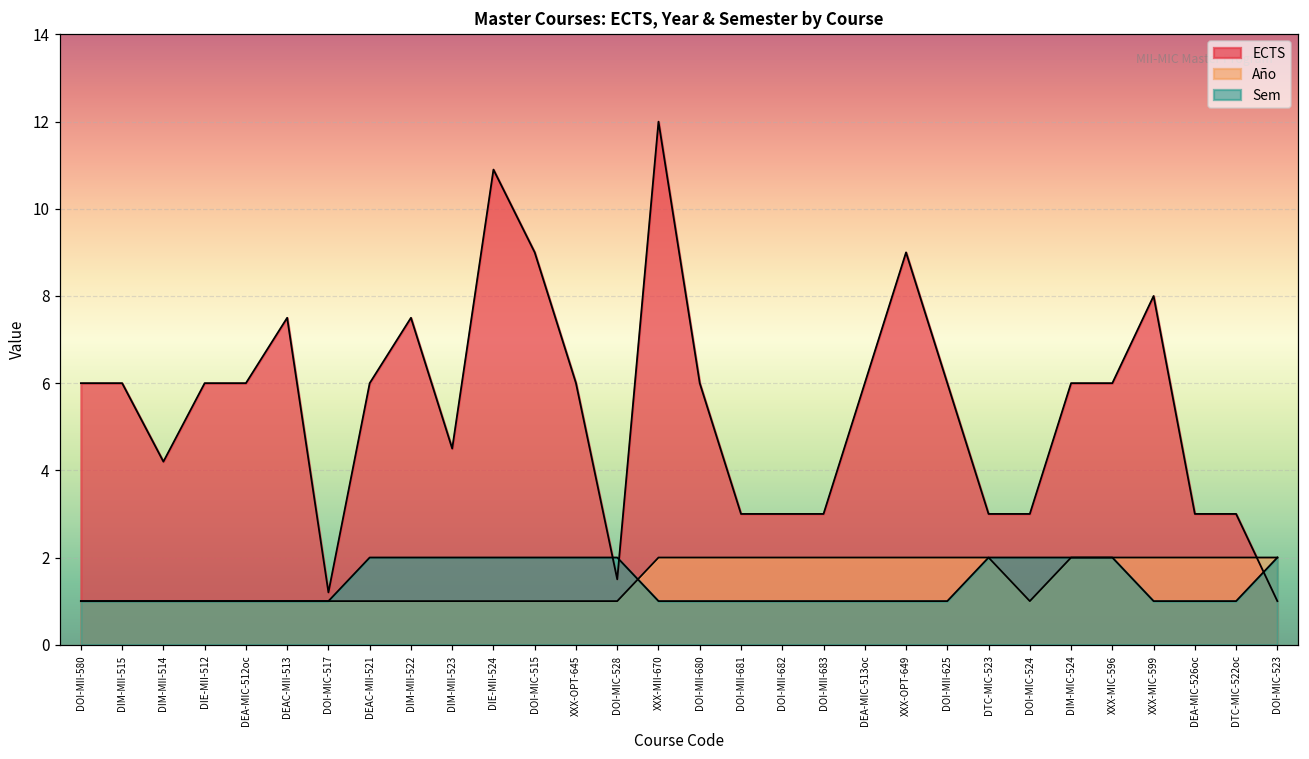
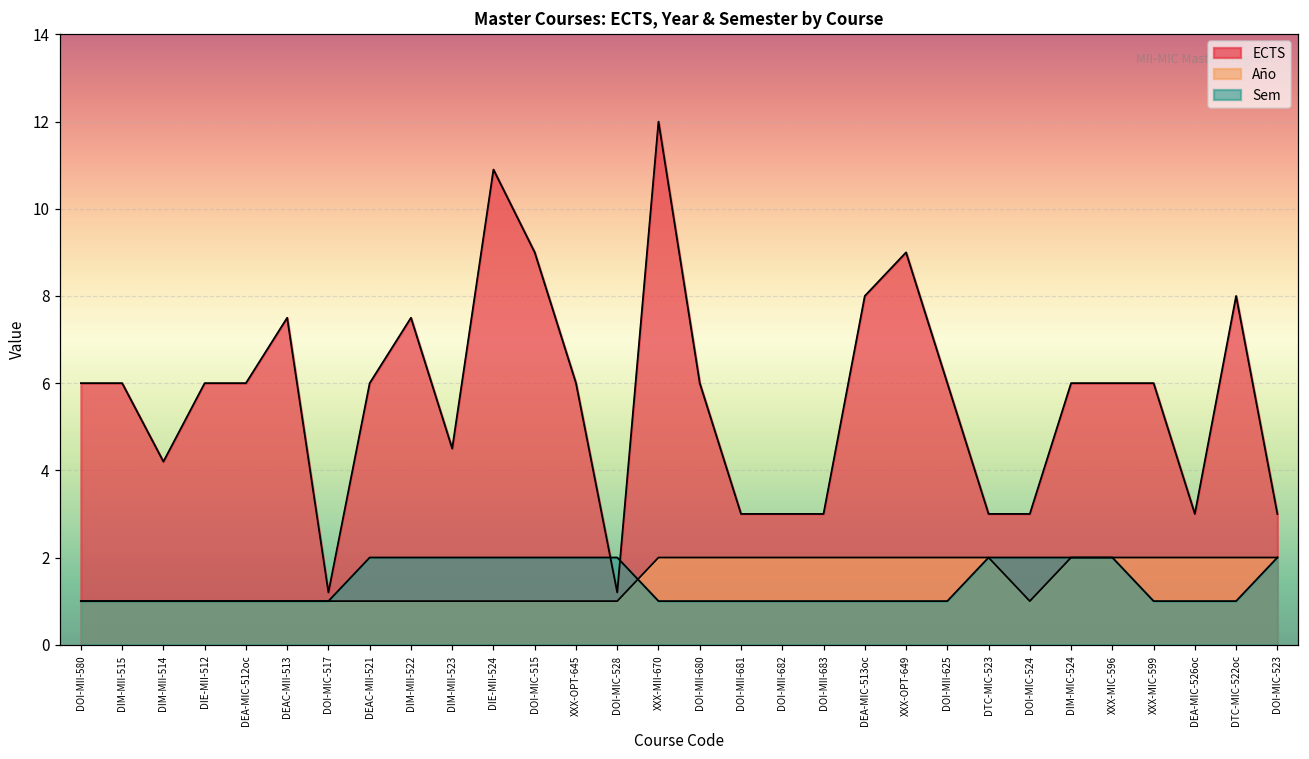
  {
    "ECTS": {
      "DOI-MII-580": 6.0,
      "DIM-MII-515": 6.0,
      "DIM-MII-514": 4.2,
      "DIE-MII-512": 6.0,
      "DEA-MIC-512oc": 6.0,
      "DEAC-MII-513": 7.5,
      "DOI-MIC-517": 1.2,
      "DEAC-MII-521": 6.0,
      "DIM-MII-522": 7.5,
      "DIM-MII-523": 4.5,
      "DIE-MII-524": 10.9,
      "DOI-MIC-515": 9.0,
      "XXX-OPT-645": 6.0,
-     "DOI-MIC-528": 1.5,
+     "DOI-MIC-528": 1.2,
      "XXX-MII-670": 12.0,
      "DOI-MII-680": 6.0,
      "DOI-MII-681": 3.0,
      "DOI-MII-682": 3.0,
      "DOI-MII-683": 3.0,
-     "DEA-MIC-513oc": 6,
+     "DEA-MIC-513oc": 8,
      "XXX-OPT-649": 9.0,
      "DOI-MII-625": 6.0,
      "DTC-MIC-523": 3.0,
      "DOI-MIC-524": 3.0,
      "DIM-MIC-524": 6.0,
      "XXX-MIC-596": 6.0,
-     "XXX-MIC-599": 8,
+     "XXX-MIC-599": 6,
      "DEA-MIC-526oc": 3.0,
-     "DTC-MIC-522oc": 3,
-     "DOI-MIC-523": 1
+     "DTC-MIC-522oc": 8,
+     "DOI-MIC-523": 3
    },
    "Año": {
      "DEAC-MII-521": 1.0,
      "DIM-MII-522": 1.0,
      "DIM-MII-523": 1.0,
      "DIE-MII-524": 1.0,
      "DOI-MIC-515": 1.0,
      "XXX-OPT-645": 1.0,
      "DOI-MIC-528": 1.0,
      "XXX-MII-670": 2.0,
      "DOI-MII-680": 2.0,
      "DOI-MII-681": 2.0,
      "DOI-MII-682": 2.0,
      "DOI-MII-683": 2.0,
      "DEA-MIC-513oc": 2.0,
      "XXX-OPT-649": 2.0,
      "DOI-MII-625": 2.0,
      "DOI-MIC-524": 1.0,
      "XXX-MIC-599": 2.0,
      "DEA-MIC-526oc": 2.0,
      "DTC-MIC-522oc": 2.0
    },
    "Sem": {
      "DEAC-MII-521": 2.0,
      "DIM-MII-522": 2.0,
      "DIM-MII-523": 2.0,
      "DIE-MII-524": 2.0,
      "DOI-MIC-515": 2.0,
      "XXX-OPT-645": 2.0,
      "DOI-MIC-528": 2.0,
      "XXX-MII-670": 1.0,
      "DOI-MII-680": 1.0,
      "DOI-MII-681": 1.0,
      "DOI-MII-682": 1.0,
      "DOI-MII-683": 1.0,
      "DEA-MIC-513oc": 1.0,
      "XXX-OPT-649": 1.0,
      "DOI-MII-625": 1.0,
      "DOI-MIC-524": 2.0,
      "XXX-MIC-599": 1.0,
      "DEA-MIC-526oc": 1.0,
      "DTC-MIC-522oc": 1.0
    }
  }
